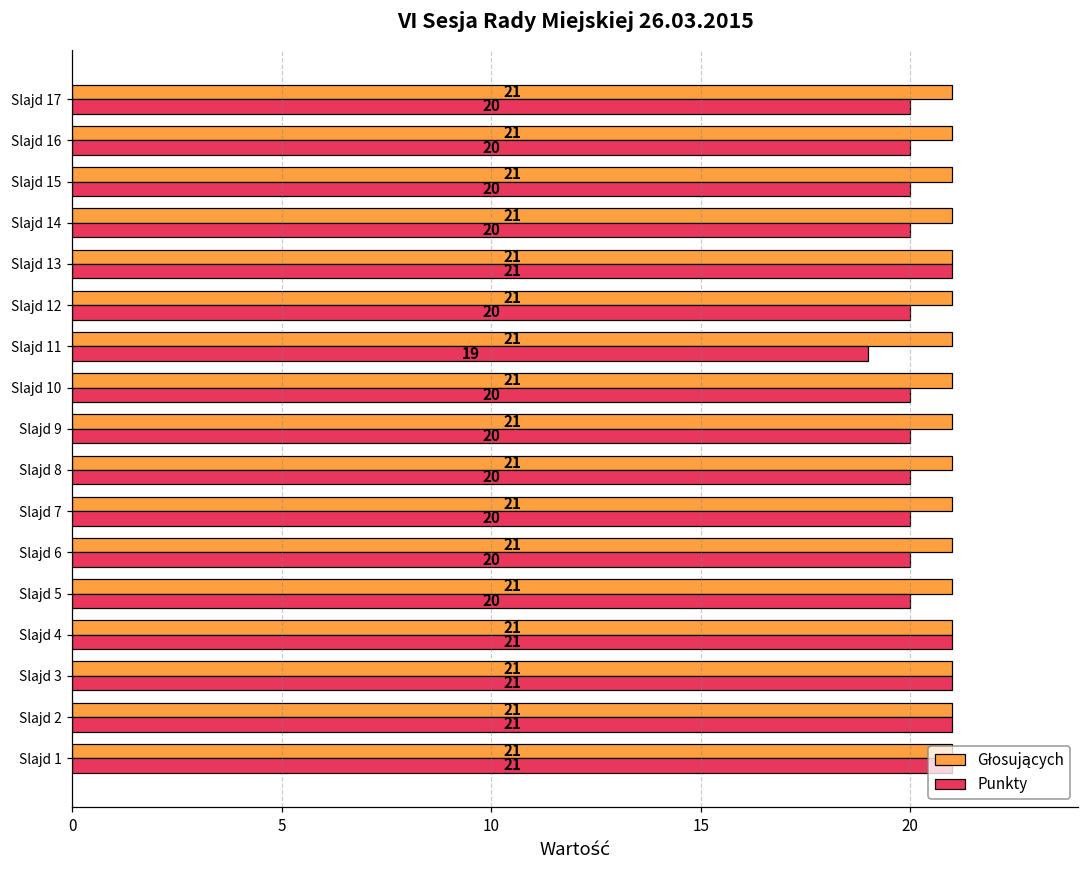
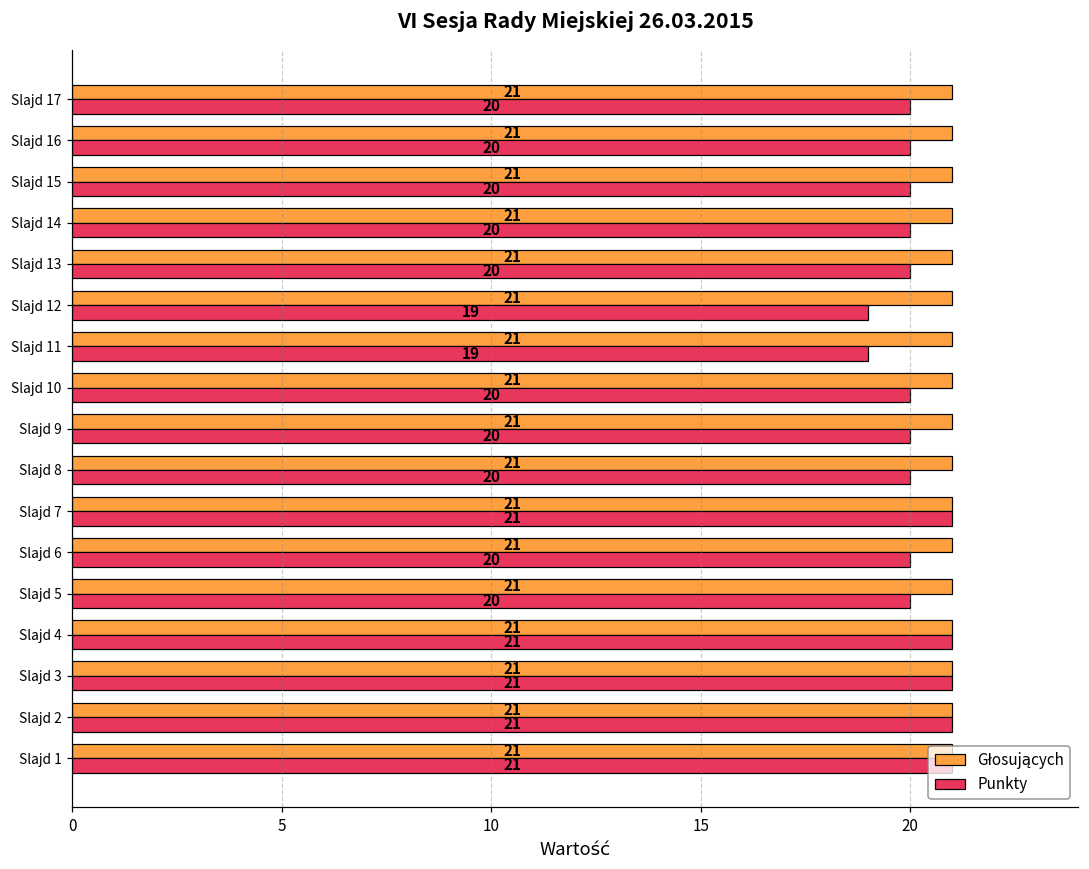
  {
    "Głosujących": {
      "Slajd 17": 21,
      "Slajd 16": 21,
      "Slajd 15": 21,
      "Slajd 14": 21,
      "Slajd 13": 21,
      "Slajd 12": 21,
      "Slajd 11": 21,
      "Slajd 10": 21,
      "Slajd 9": 21,
      "Slajd 8": 21,
      "Slajd 7": 21,
      "Slajd 6": 21,
      "Slajd 5": 21,
      "Slajd 4": 21,
      "Slajd 3": 21,
      "Slajd 2": 21
    },
    "Punkty": {
      "Slajd 17": 20,
      "Slajd 16": 20,
      "Slajd 15": 20,
      "Slajd 14": 20,
-     "Slajd 13": 21,
-     "Slajd 12": 20,
+     "Slajd 13": 20,
+     "Slajd 12": 19,
      "Slajd 11": 19,
      "Slajd 10": 20,
      "Slajd 9": 20,
      "Slajd 8": 20,
-     "Slajd 7": 20,
+     "Slajd 7": 21,
      "Slajd 6": 20,
      "Slajd 5": 20,
      "Slajd 4": 21,
      "Slajd 3": 21,
      "Slajd 2": 21
    }
  }
